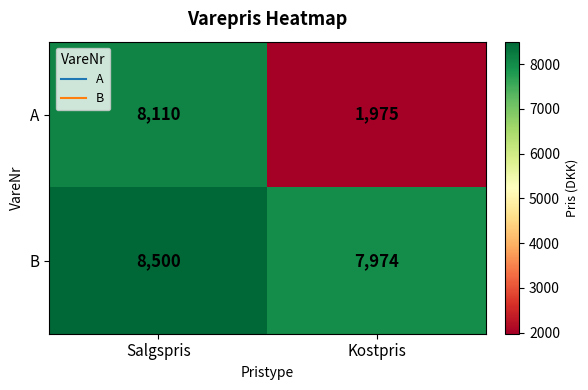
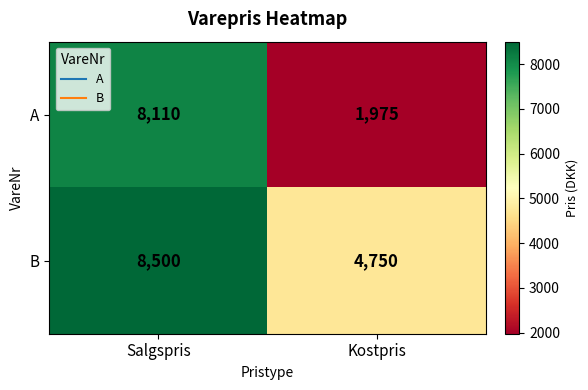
  {
    "A": {
      "Salgspris": "8,110",
      "Kostpris": "1,975"
    },
    "B": {
      "Salgspris": "8,500",
-     "Kostpris": "7,974"
+     "Kostpris": "4,750"
    }
  }
